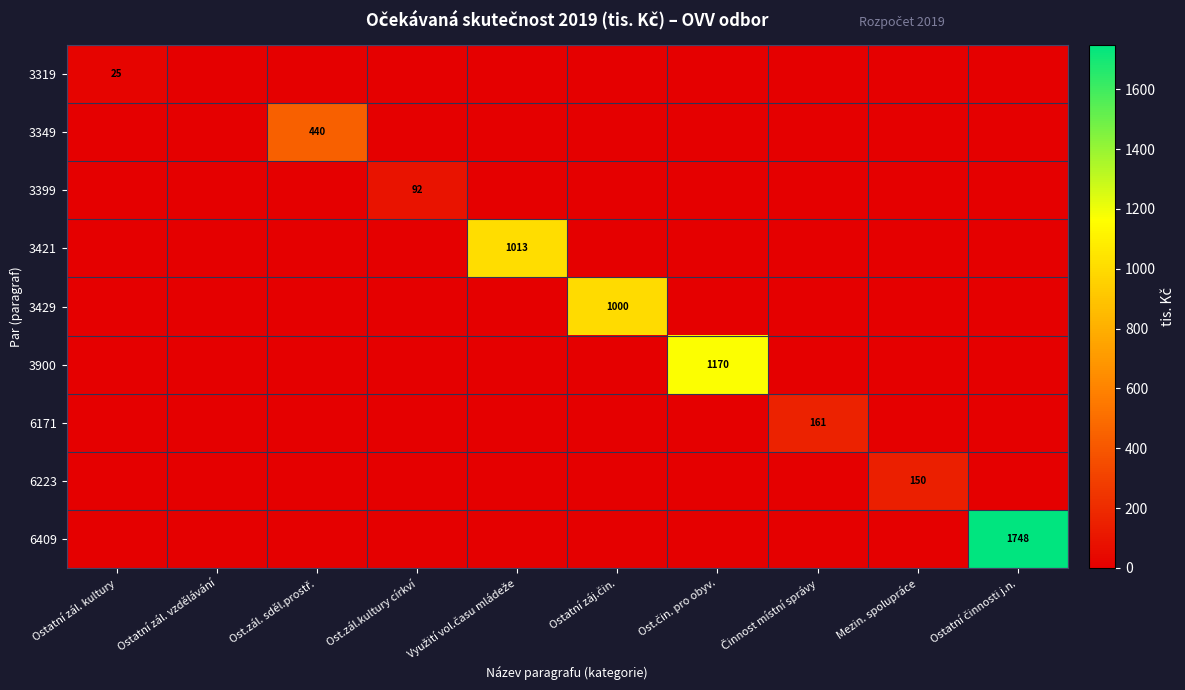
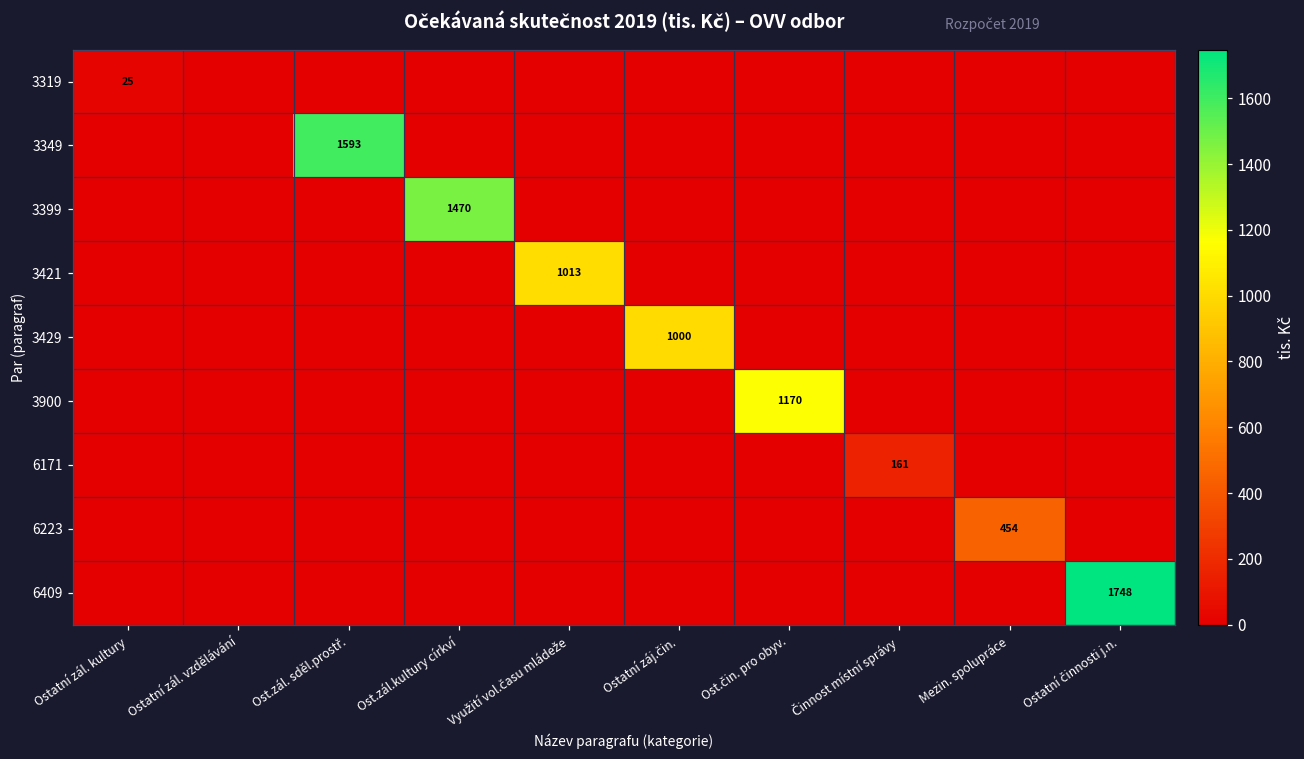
  {
    "3319": {
      "Ostatní zál. kultury": 25
    },
    "3349": {
-     "Ost.zál. sděl.prostř.": 440
+     "Ost.zál. sděl.prostř.": 1593
    },
    "3399": {
-     "Ost.zál.kultury církví": 92
+     "Ost.zál.kultury církví": 1470
    },
    "3421": {
      "Využití vol.času mládeže": 1013
    },
    "3429": {
      "Ostatní záj.čin.": 1000
    },
    "3900": {
      "Ost.čin. pro obyv.": 1170
    },
    "6171": {
      "Činnost místní správy": 161
    },
    "6223": {
-     "Mezin. spolupráce": 150
+     "Mezin. spolupráce": 454
    },
    "6409": {
      "Ostatní činnosti j.n.": 1748
    }
  }
